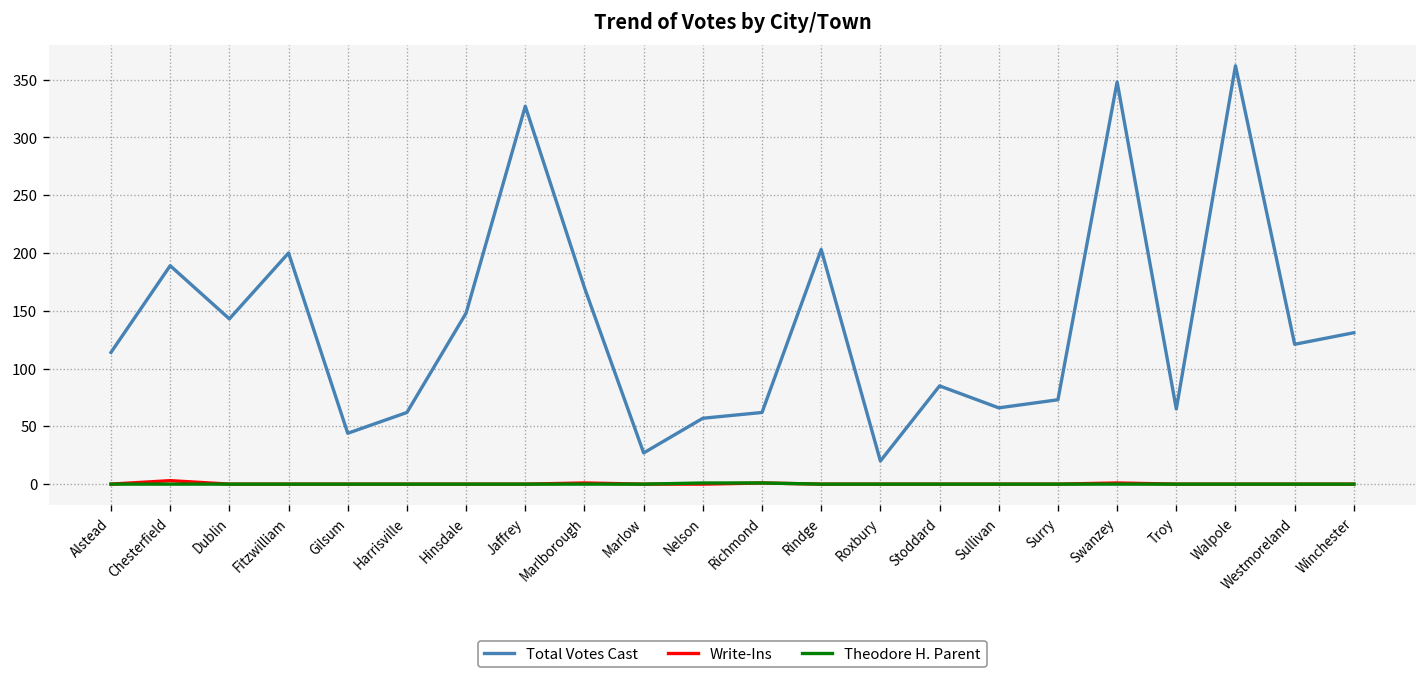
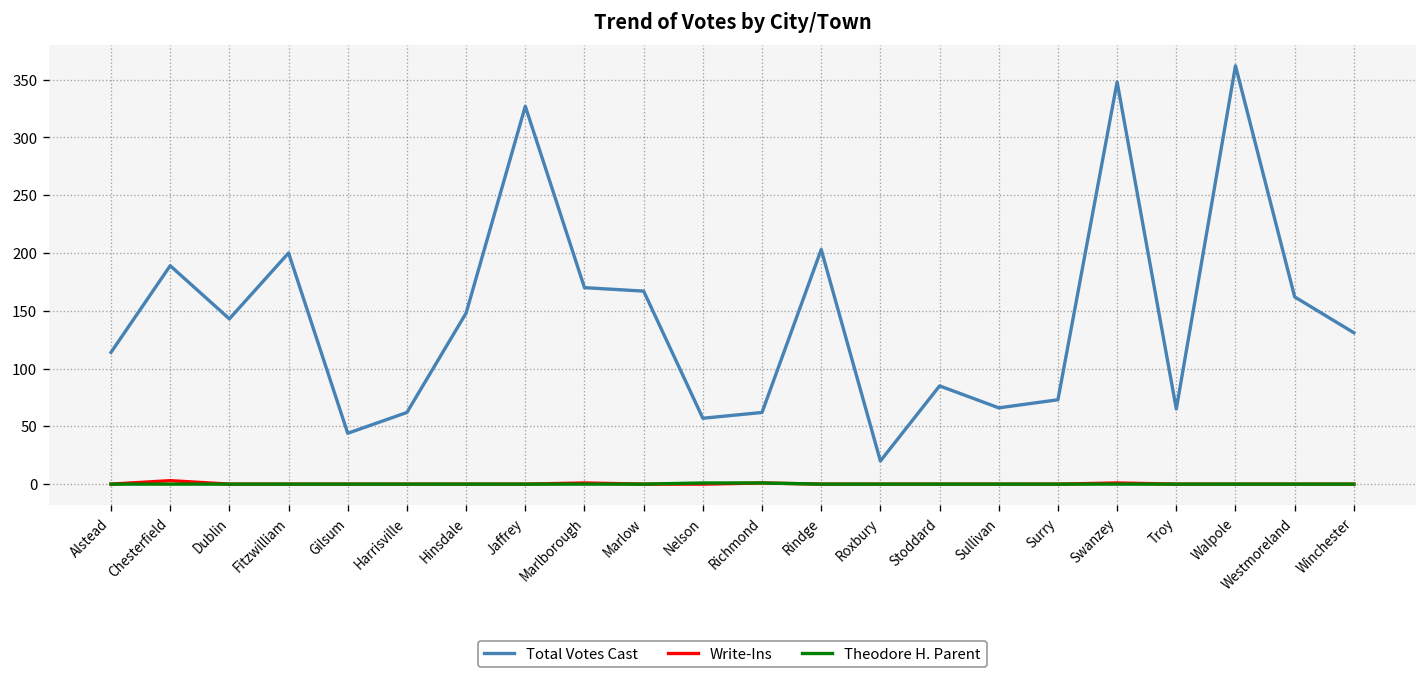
  {
    "Total Votes Cast": {
      "Alstead": 110,
      "Chesterfield": 190,
      "Dublin": 140,
      "Fitzwilliam": 200,
      "Gilsum": 40,
      "Harrisville": 60,
      "Hinsdale": 150,
      "Jaffrey": 330,
      "Marlborough": 170,
-     "Marlow": 30,
+     "Marlow": 170,
      "Nelson": 60,
      "Richmond": 60,
      "Rindge": 200,
      "Roxbury": 20,
      "Stoddard": 90,
      "Sullivan": 70,
      "Surry": 70,
      "Swanzey": 350,
      "Troy": 70,
      "Walpole": 360,
-     "Westmoreland": 120,
+     "Westmoreland": 160,
      "Winchester": 130
    },
    "Write-Ins": {
      "Chesterfield": 0
    },
    "Theodore H. Parent": {
      "Chesterfield": 0
    }
  }
